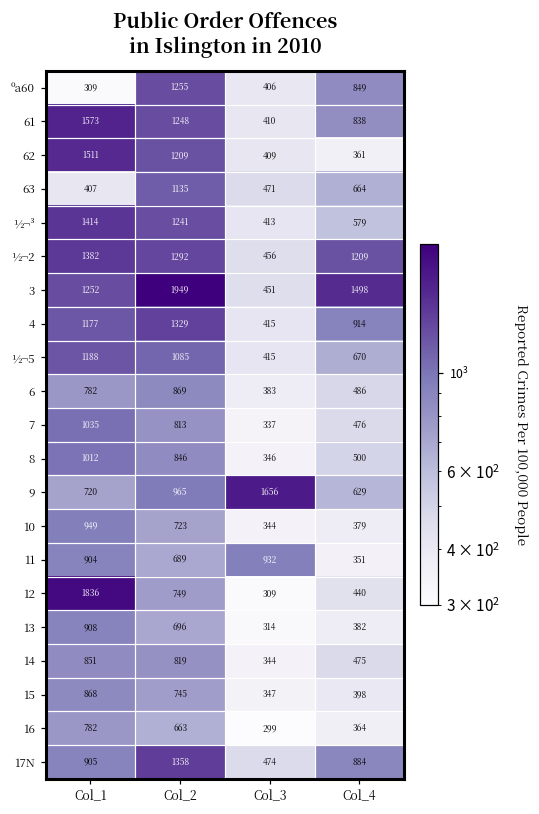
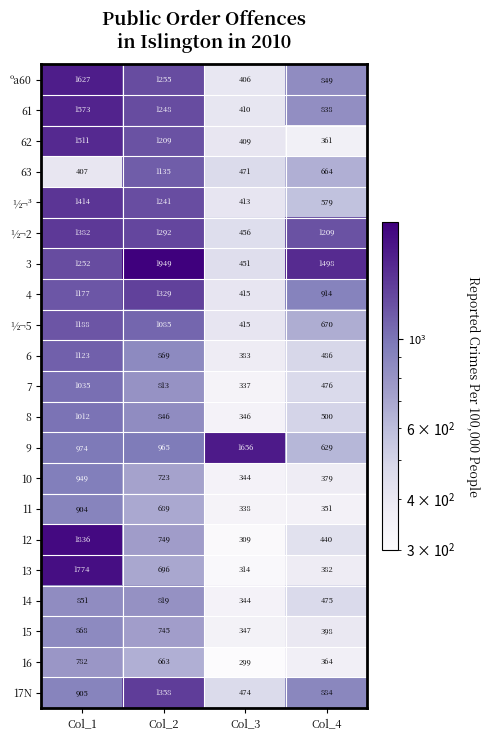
  {
    "ºa60": {
-     "Col_1": 309,
+     "Col_1": 1627,
      "Col_2": 1255,
      "Col_3": 406,
      "Col_4": 849
    },
    "61": {
      "Col_1": 1573,
      "Col_2": 1248,
      "Col_3": 410,
      "Col_4": 838
    },
    "62": {
      "Col_1": 1511,
      "Col_2": 1209,
      "Col_3": 409,
      "Col_4": 361
    },
    "63": {
      "Col_1": 407,
      "Col_2": 1135,
      "Col_3": 471,
      "Col_4": 664
    },
    "½¬³": {
      "Col_1": 1414,
      "Col_2": 1241,
      "Col_3": 413,
      "Col_4": 579
    },
    "½¬2": {
      "Col_1": 1382,
      "Col_2": 1292,
      "Col_3": 456,
      "Col_4": 1209
    },
    "3": {
      "Col_1": 1252,
      "Col_2": 1949,
      "Col_3": 451,
      "Col_4": 1498
    },
    "4": {
      "Col_1": 1177,
      "Col_2": 1329,
      "Col_3": 415,
      "Col_4": 914
    },
    "½¬5": {
      "Col_1": 1188,
      "Col_2": 1085,
      "Col_3": 415,
      "Col_4": 670
    },
    "6": {
-     "Col_1": 782,
+     "Col_1": 1123,
      "Col_2": 869,
      "Col_3": 383,
      "Col_4": 486
    },
    "7": {
      "Col_1": 1035,
      "Col_2": 813,
      "Col_3": 337,
      "Col_4": 476
    },
    "8": {
      "Col_1": 1012,
      "Col_2": 846,
      "Col_3": 346,
      "Col_4": 500
    },
    "9": {
-     "Col_1": 720,
+     "Col_1": 974,
      "Col_2": 965,
      "Col_3": 1656,
      "Col_4": 629
    },
    "10": {
      "Col_1": 949,
      "Col_2": 723,
      "Col_3": 344,
      "Col_4": 379
    },
    "11": {
      "Col_1": 904,
      "Col_2": 689,
-     "Col_3": 932,
+     "Col_3": 338,
      "Col_4": 351
    },
    "12": {
      "Col_1": 1836,
      "Col_2": 749,
      "Col_3": 309,
      "Col_4": 440
    },
    "13": {
-     "Col_1": 908,
+     "Col_1": 1774,
      "Col_2": 696,
      "Col_3": 314,
      "Col_4": 382
    },
    "14": {
      "Col_1": 851,
      "Col_2": 819,
      "Col_3": 344,
      "Col_4": 475
    },
    "15": {
      "Col_1": 868,
      "Col_2": 745,
      "Col_3": 347,
      "Col_4": 398
    },
    "16": {
      "Col_1": 782,
      "Col_2": 663,
      "Col_3": 299,
      "Col_4": 364
    },
    "17N": {
      "Col_1": 905,
      "Col_2": 1358,
      "Col_3": 474,
      "Col_4": 884
    }
  }
